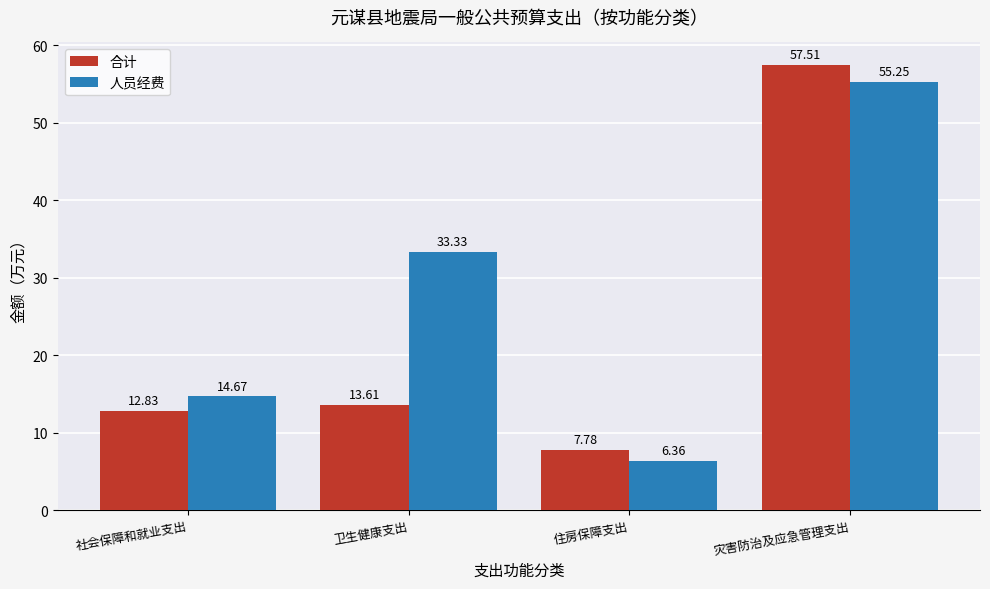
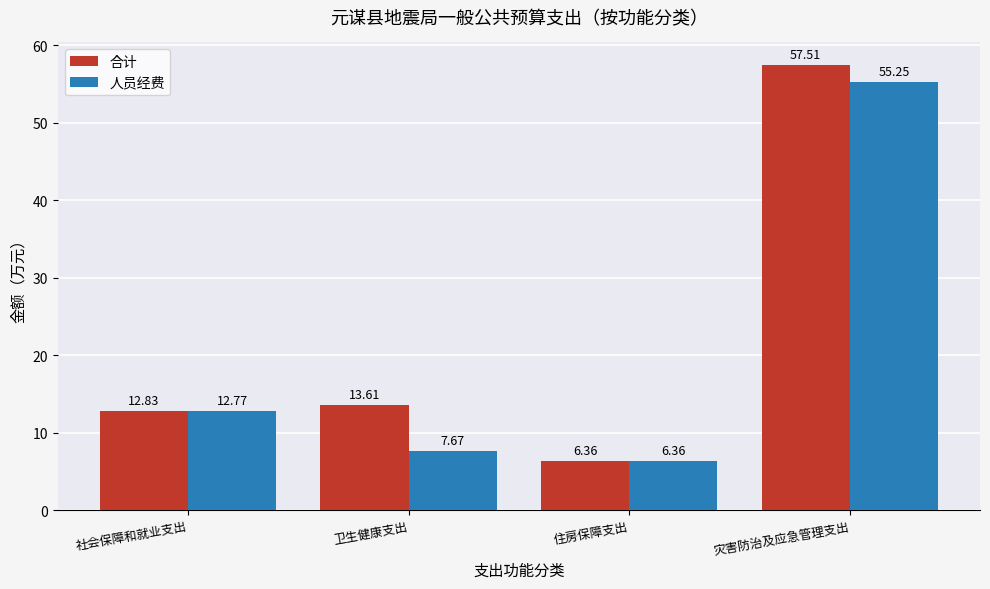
  {
    "合计": {
      "社会保障和就业支出": 12.83,
      "卫生健康支出": 13.61,
-     "住房保障支出": 7.78,
+     "住房保障支出": 6.36,
      "灾害防治及应急管理支出": 57.51
    },
    "人员经费": {
-     "社会保障和就业支出": 14.67,
-     "卫生健康支出": 33.33,
+     "社会保障和就业支出": 12.77,
+     "卫生健康支出": 7.67,
      "住房保障支出": 6.36,
      "灾害防治及应急管理支出": 55.25
    }
  }
